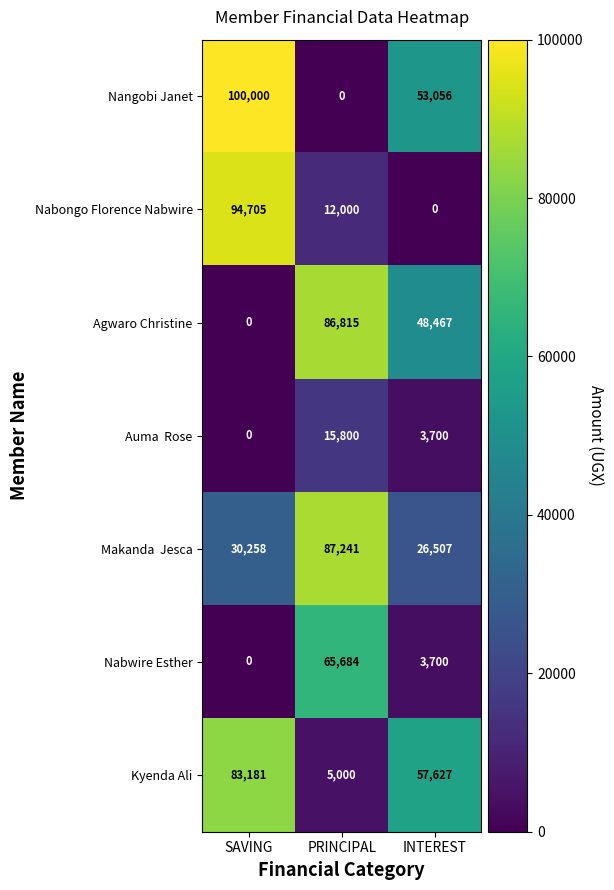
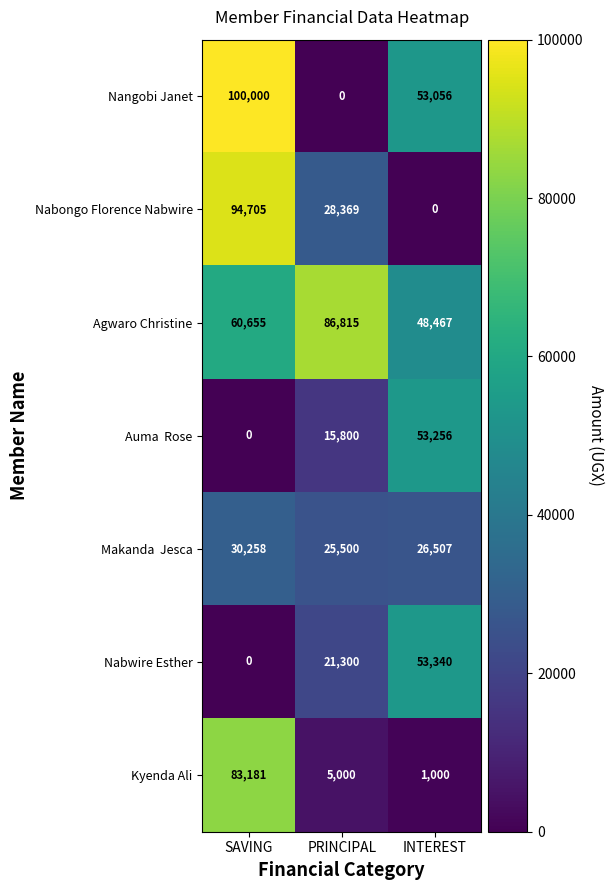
  {
    "Nangobi Janet": {
      "SAVING": "100,000",
      "PRINCIPAL": "0",
      "INTEREST": "53,056"
    },
    "Nabongo Florence Nabwire": {
      "SAVING": "94,705",
-     "PRINCIPAL": "12,000",
+     "PRINCIPAL": "28,369",
      "INTEREST": "0"
    },
    "Agwaro Christine": {
-     "SAVING": "0",
+     "SAVING": "60,655",
      "PRINCIPAL": "86,815",
      "INTEREST": "48,467"
    },
    "Auma Rose": {
      "SAVING": "0",
      "PRINCIPAL": "15,800",
-     "INTEREST": "3,700"
+     "INTEREST": "53,256"
    },
    "Makanda Jesca": {
      "SAVING": "30,258",
-     "PRINCIPAL": "87,241",
+     "PRINCIPAL": "25,500",
      "INTEREST": "26,507"
    },
    "Nabwire Esther": {
      "SAVING": "0",
-     "PRINCIPAL": "65,684",
-     "INTEREST": "3,700"
+     "PRINCIPAL": "21,300",
+     "INTEREST": "53,340"
    },
    "Kyenda Ali": {
      "SAVING": "83,181",
      "PRINCIPAL": "5,000",
-     "INTEREST": "57,627"
+     "INTEREST": "1,000"
    }
  }
